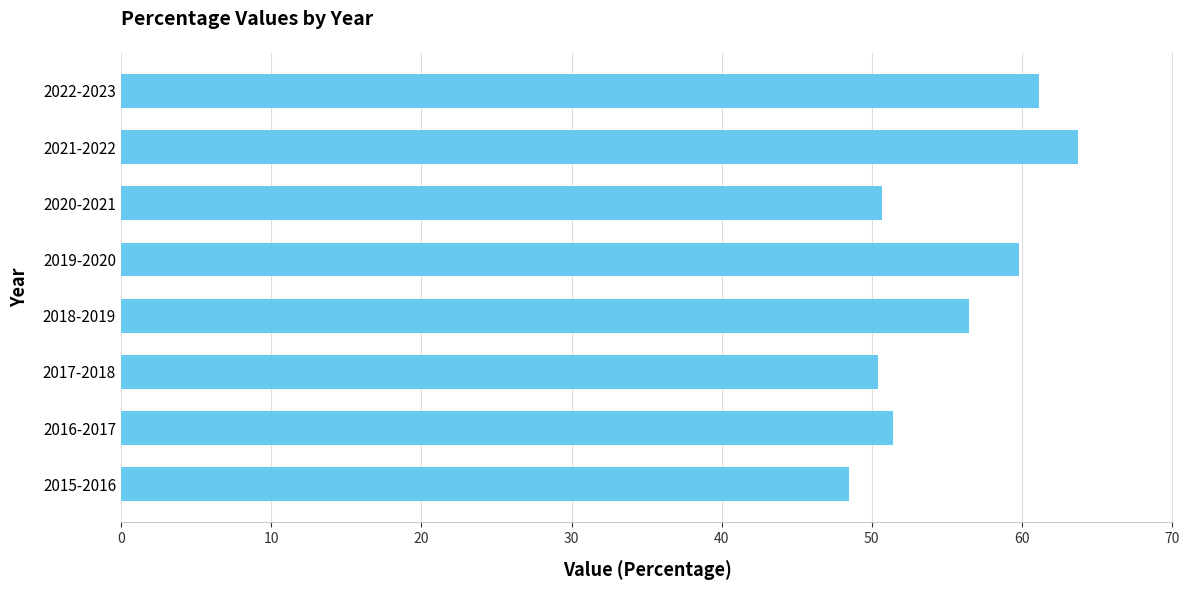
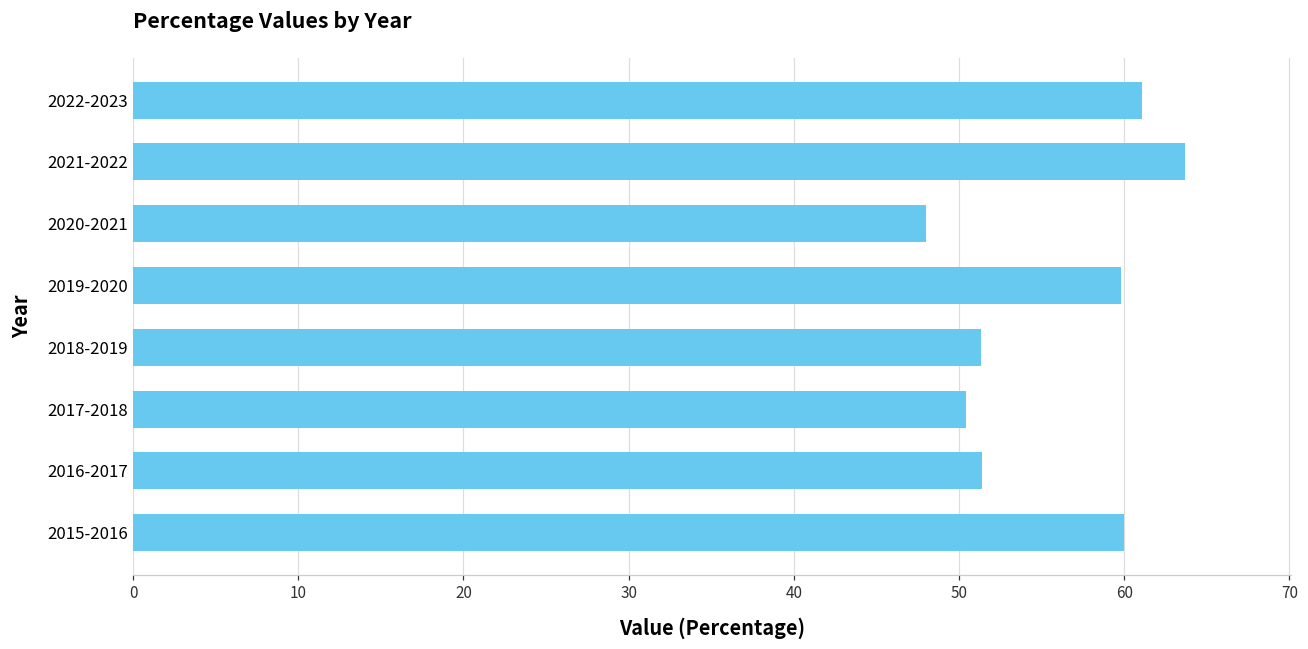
  {
    "2022-2023": 61.1,
    "2021-2022": 63.7,
-   "2020-2021": 50.7,
+   "2020-2021": 48.0,
    "2019-2020": 59.8,
-   "2018-2019": 56.5,
+   "2018-2019": 51.3,
    "2017-2018": 50.4,
    "2016-2017": 51.4,
-   "2015-2016": 48.5
+   "2015-2016": 60.0
  }
